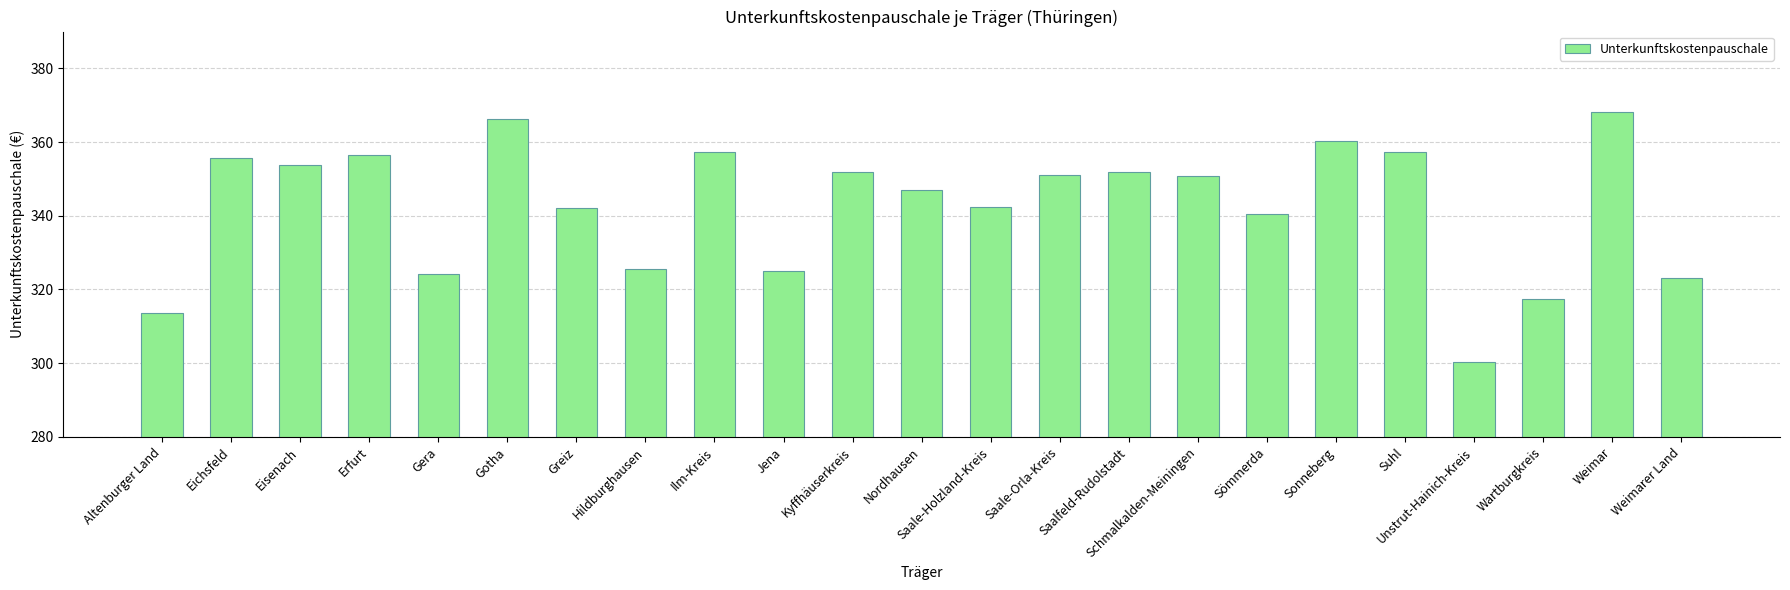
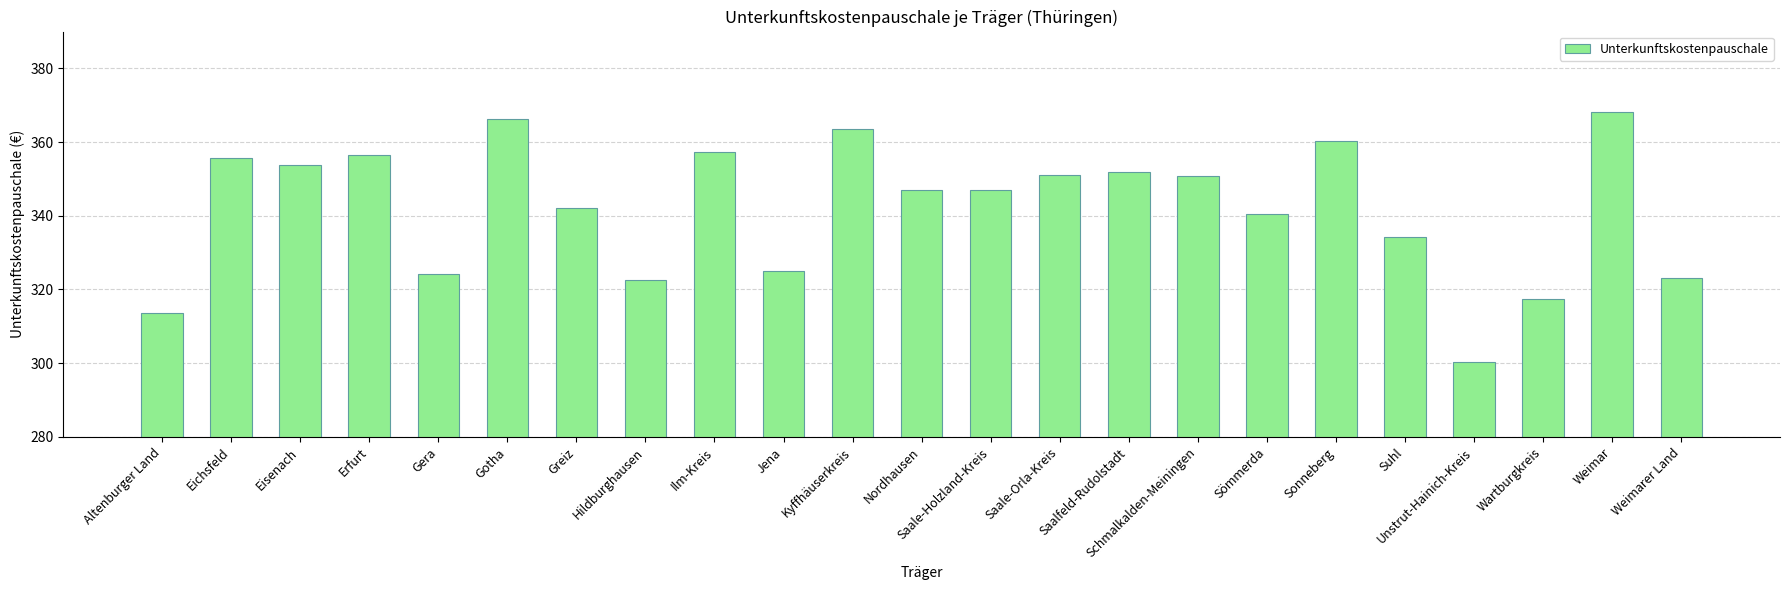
  {
    "Altenburger Land": 314,
    "Eichsfeld": 356,
    "Eisenach": 354,
    "Erfurt": 357,
    "Gera": 324,
    "Gotha": 366,
    "Greiz": 342,
-   "Hildburghausen": 326,
+   "Hildburghausen": 323,
    "Ilm-Kreis": 357,
    "Jena": 325,
-   "Kyffhäuserkreis": 352,
+   "Kyffhäuserkreis": 364,
    "Nordhausen": 347,
-   "Saale-Holzland-Kreis": 343,
+   "Saale-Holzland-Kreis": 347,
    "Saale-Orla-Kreis": 351,
    "Saalfeld-Rudolstadt": 352,
    "Schmalkalden-Meiningen": 351,
    "Sömmerda": 341,
    "Sonneberg": 360,
-   "Suhl": 357,
+   "Suhl": 334,
    "Unstrut-Hainich-Kreis": 300,
    "Wartburgkreis": 317,
    "Weimar": 368,
    "Weimarer Land": 323
  }
